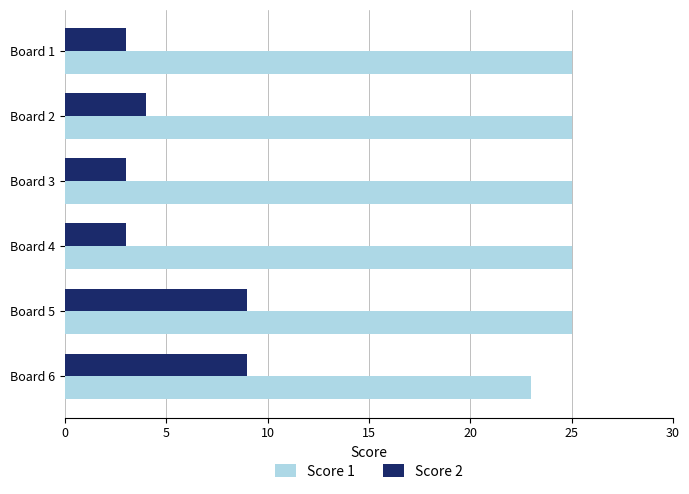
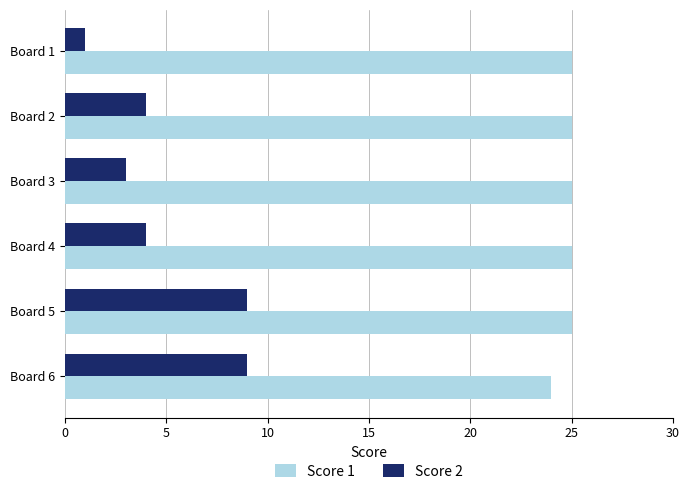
  {
    "Score 1": {
      "Board 1": 25,
      "Board 2": 25,
      "Board 3": 25,
      "Board 4": 25,
      "Board 5": 25,
-     "Board 6": 23
+     "Board 6": 24
    },
    "Score 2": {
-     "Board 1": 3,
+     "Board 1": 1,
      "Board 2": 4,
      "Board 3": 3,
-     "Board 4": 3,
+     "Board 4": 4,
      "Board 5": 9,
      "Board 6": 9
    }
  }
